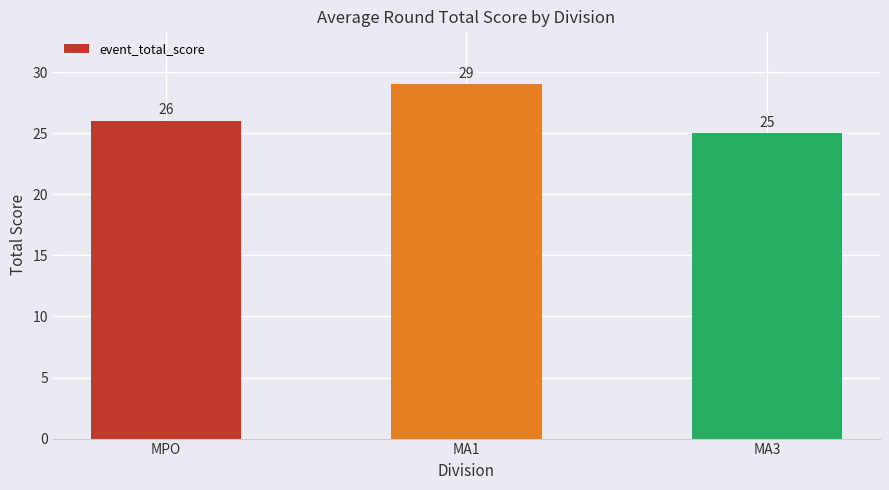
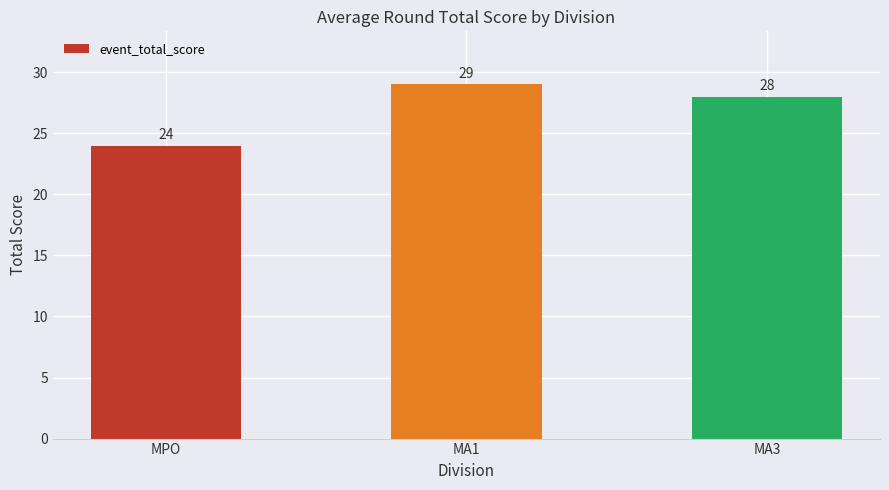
  {
-   "MPO": 26,
+   "MPO": 24,
    "MA1": 29,
-   "MA3": 25
+   "MA3": 28
  }
